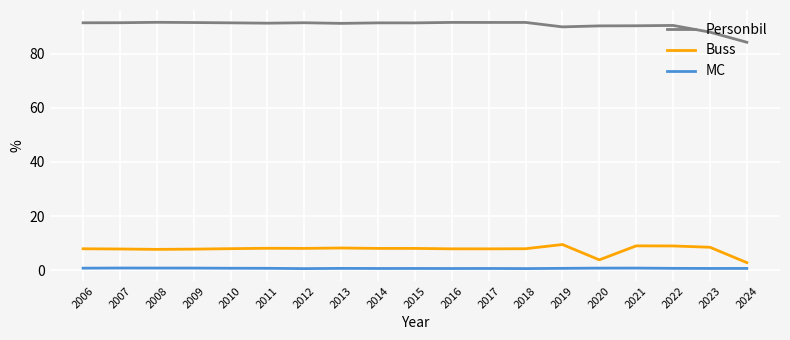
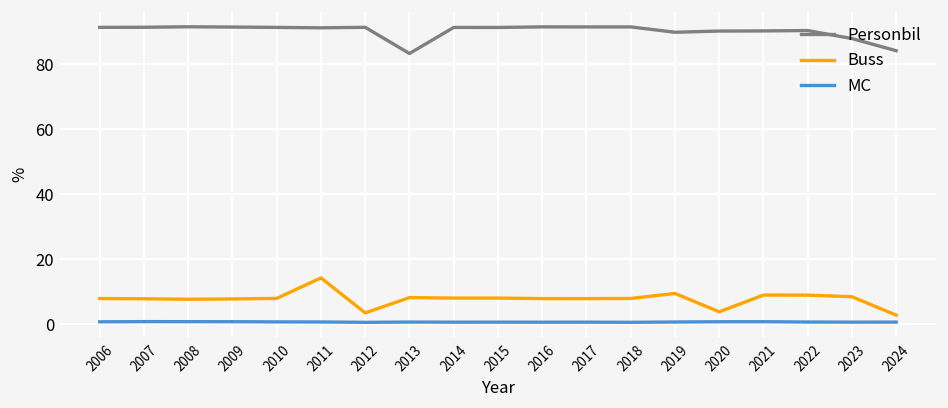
  {
    "Personbil": {
      "2006": 91,
      "2007": 91,
      "2008": 92,
      "2009": 91,
      "2010": 91,
      "2011": 91,
      "2012": 91,
-     "2013": 91,
+     "2013": 83,
      "2014": 91,
      "2015": 91,
      "2016": 92,
      "2017": 92,
      "2018": 92,
      "2019": 90,
      "2020": 90,
      "2021": 90,
      "2022": 90,
      "2023": 88,
      "2024": 84
    },
    "Buss": {
      "2006": 8,
      "2007": 8,
      "2008": 8,
      "2009": 8,
      "2010": 8,
-     "2011": 8,
-     "2012": 8,
+     "2011": 14,
+     "2012": 3,
      "2013": 8,
      "2014": 8,
      "2015": 8,
      "2016": 8,
      "2017": 8,
      "2018": 8,
      "2019": 9,
      "2020": 4,
      "2021": 9,
      "2022": 9,
      "2023": 8,
      "2024": 3
    },
    "MC": {
      "2006": 1,
      "2007": 1,
      "2008": 1,
      "2009": 1,
      "2010": 1,
      "2011": 1,
      "2012": 1,
      "2013": 1,
      "2014": 1,
      "2015": 1,
      "2016": 1,
      "2017": 1,
      "2018": 1,
      "2019": 1,
      "2020": 1,
      "2021": 1,
      "2022": 1,
      "2023": 1,
      "2024": 1
    }
  }
